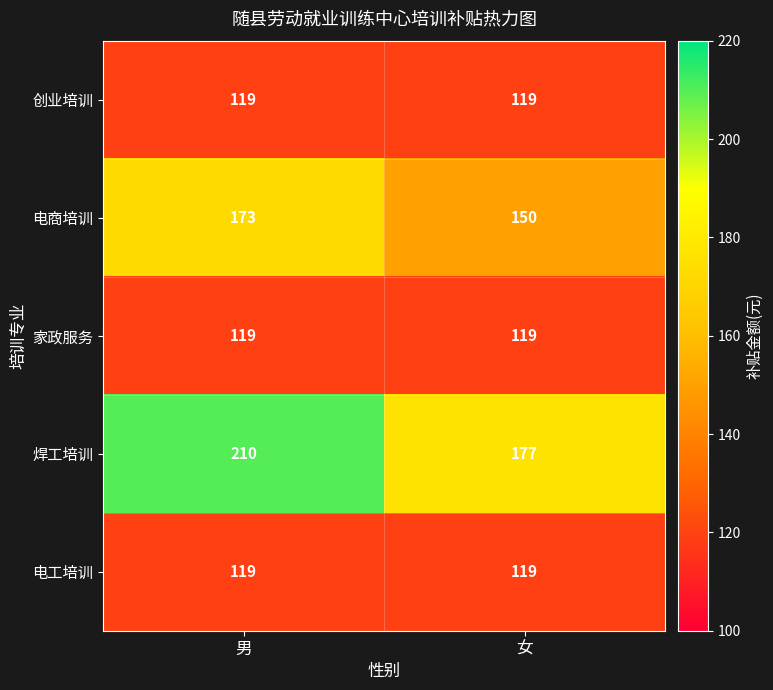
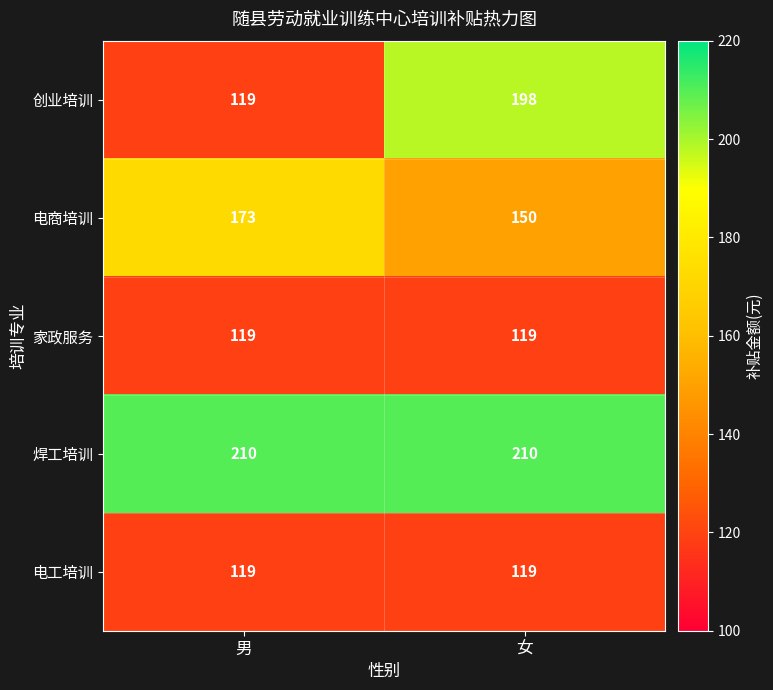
  {
    "创业培训": {
      "男": 119,
-     "女": 119
+     "女": 198
    },
    "电商培训": {
      "男": 173,
      "女": 150
    },
    "家政服务": {
      "男": 119,
      "女": 119
    },
    "焊工培训": {
      "男": 210,
-     "女": 177
+     "女": 210
    },
    "电工培训": {
      "男": 119,
      "女": 119
    }
  }
